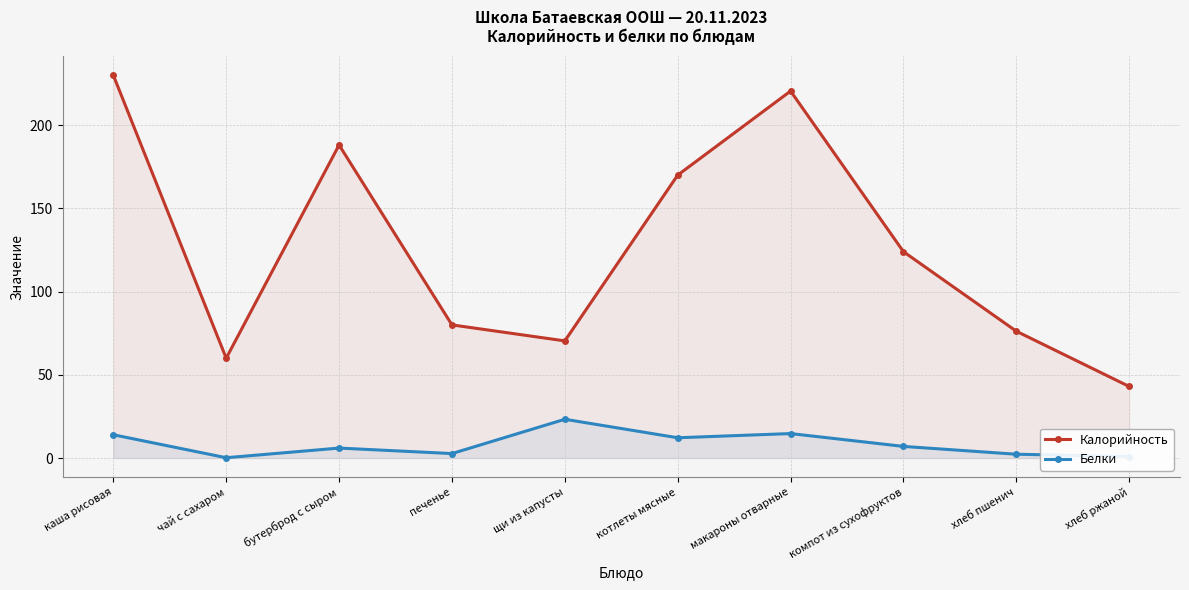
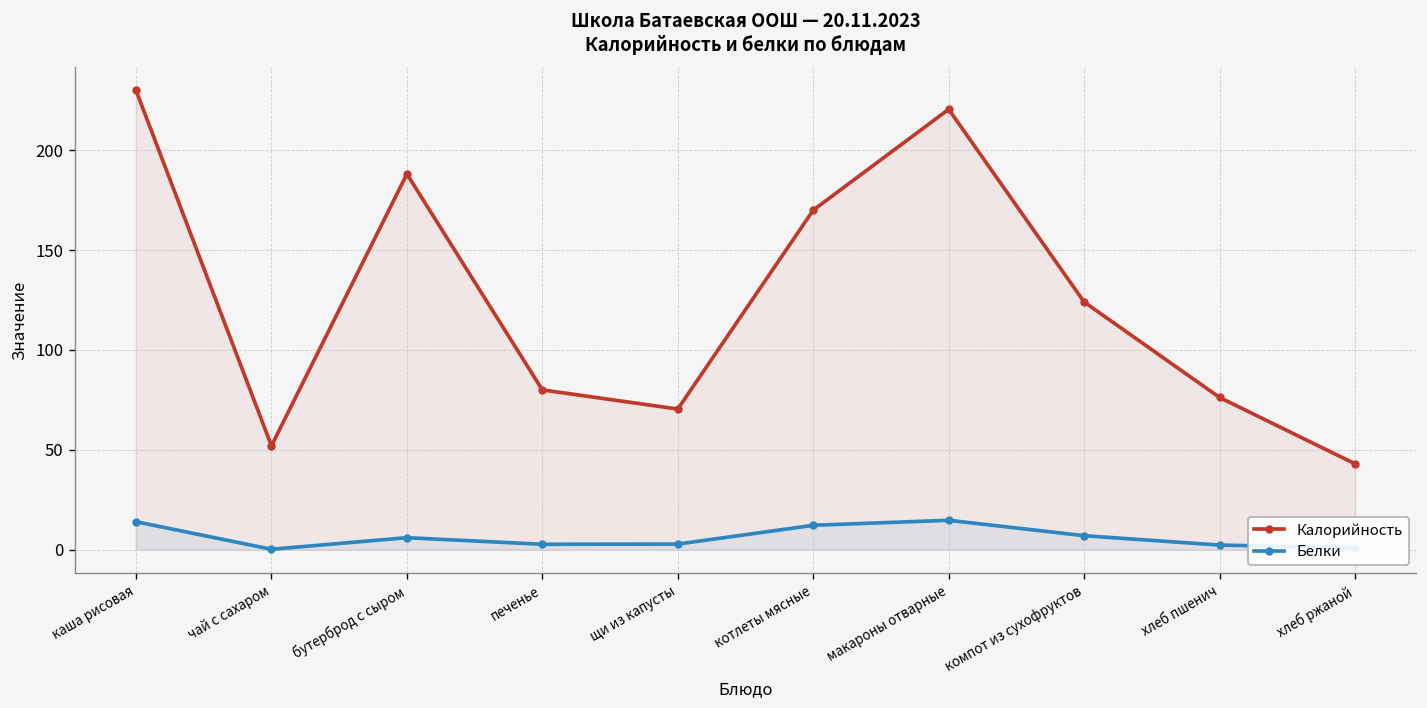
  {
    "Калорийность": {
      "каша рисовая": 230,
-     "чай с сахаром": 60,
+     "чай с сахаром": 52,
      "бутерброд с сыром": 188,
      "печенье": 80,
      "щи из капусты": 70,
      "котлеты мясные": 170,
      "макароны отварные": 221,
      "компот из сухофруктов": 124,
      "хлеб пшенич": 76,
      "хлеб ржаной": 43
    },
    "Белки": {
      "каша рисовая": 14,
      "чай с сахаром": 0,
      "бутерброд с сыром": 6,
      "печенье": 3,
-     "щи из капусты": 23,
+     "щи из капусты": 3,
      "котлеты мясные": 12,
      "макароны отварные": 15,
      "компот из сухофруктов": 7,
      "хлеб пшенич": 2
    }
  }
